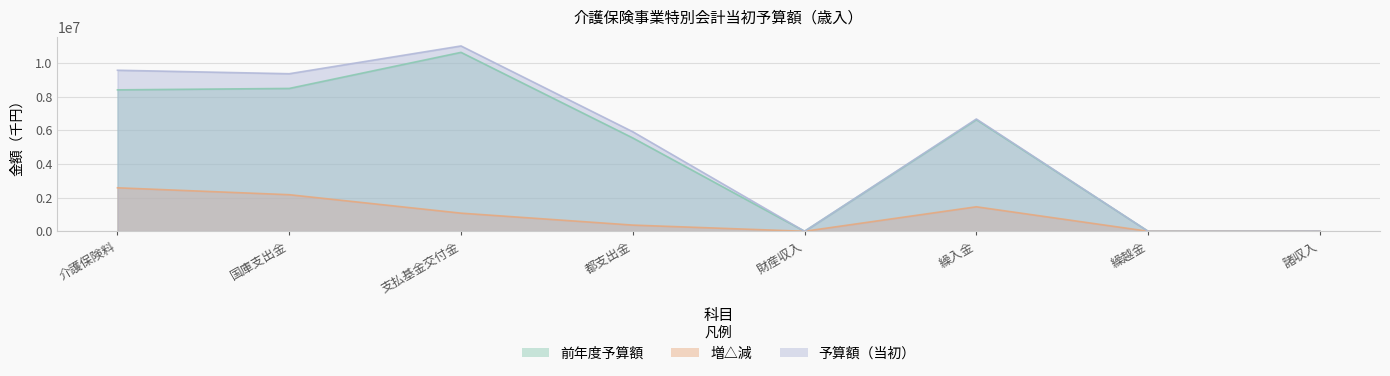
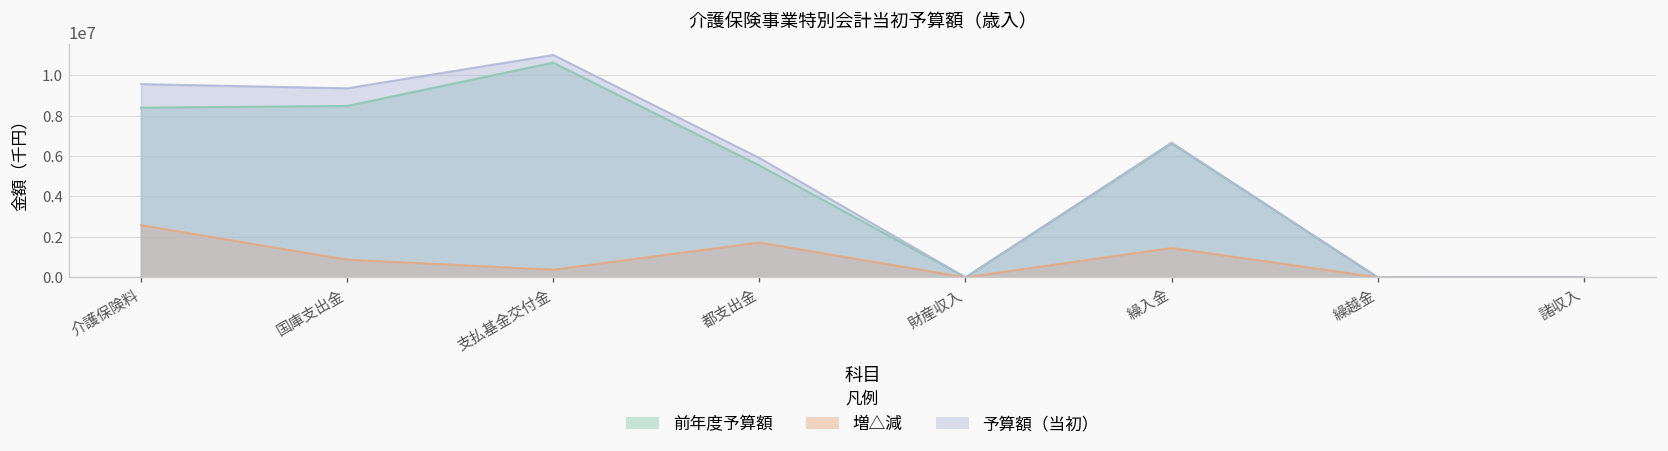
  {
    "増△減": {
      "介護保険料": 2600000,
-     "国庫支出金": 2200000,
-     "支払基金交付金": 1100000,
-     "都支出金": 400000,
+     "国庫支出金": 900000,
+     "支払基金交付金": 400000,
+     "都支出金": 1700000,
      "繰入金": 1500000
    }
  }
